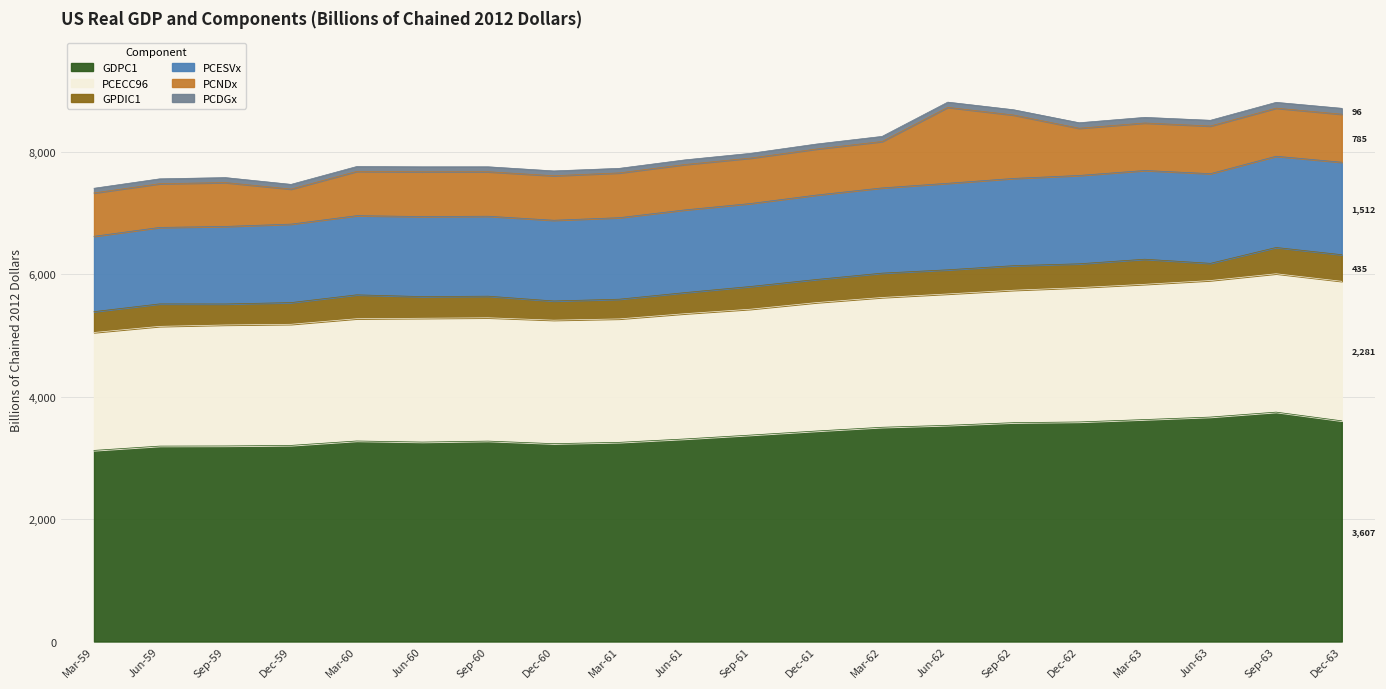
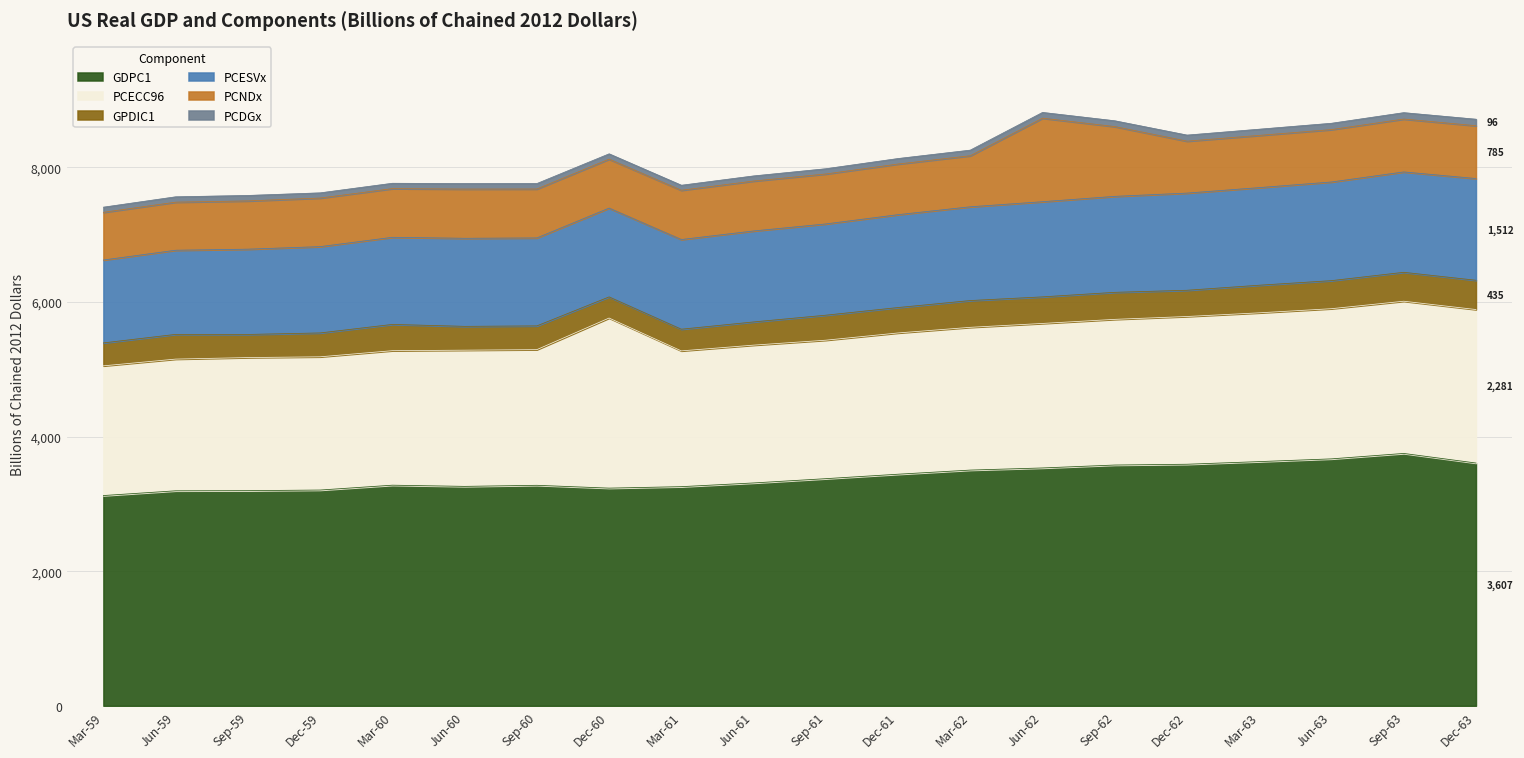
  {
    "GDPC1": {
      "Mar-59": "3,100",
      "Jun-59": "3,200",
      "Sep-59": "3,200",
      "Dec-59": "3,200",
      "Mar-60": "3,300",
      "Jun-60": "3,300",
      "Sep-60": "3,300",
      "Dec-60": "3,200",
      "Mar-61": "3,300",
      "Jun-61": "3,300",
      "Sep-61": "3,400",
      "Dec-61": "3,400",
      "Mar-62": "3,500",
      "Jun-62": "3,500",
      "Sep-62": "3,600",
      "Dec-62": "3,600",
      "Mar-63": "3,600",
      "Jun-63": "3,700",
      "Sep-63": "3,700",
      "Dec-63": "3,600"
    },
    "PCECC96": {
      "Mar-59": "1,900",
      "Jun-59": "2,000",
      "Sep-59": "2,000",
      "Dec-59": "2,000",
      "Mar-60": "2,000",
      "Jun-60": "2,000",
      "Sep-60": "2,000",
-     "Dec-60": "2,000",
+     "Dec-60": "2,500",
      "Mar-61": "2,000",
      "Jun-61": "2,000",
      "Sep-61": "2,100",
      "Dec-61": "2,100",
      "Mar-62": "2,100",
      "Jun-62": "2,100",
      "Sep-62": "2,200",
      "Dec-62": "2,200",
      "Mar-63": "2,200",
      "Jun-63": "2,200",
      "Sep-63": "2,300"
    },
    "GPDIC1": {
      "Mar-59": "300",
      "Jun-59": "400",
      "Sep-59": "300",
      "Dec-59": "400",
      "Mar-60": "400",
      "Jun-60": "400",
      "Sep-60": "400",
      "Dec-60": "300",
      "Mar-61": "300",
      "Jun-61": "300",
      "Sep-61": "400",
      "Dec-61": "400",
      "Mar-62": "400",
      "Jun-62": "400",
      "Sep-62": "400",
      "Dec-62": "400",
      "Mar-63": "400",
-     "Jun-63": "300",
+     "Jun-63": "400",
      "Sep-63": "400"
    },
    "PCNDx": {
      "Mar-59": "700",
      "Jun-59": "700",
      "Sep-59": "700",
-     "Dec-59": "600",
+     "Dec-59": "700",
      "Mar-60": "700",
      "Jun-60": "700",
      "Sep-60": "700",
      "Dec-60": "700",
      "Mar-61": "700",
      "Jun-61": "700",
      "Sep-61": "700",
      "Dec-61": "800",
      "Mar-62": "800",
      "Jun-62": "1,200",
      "Sep-62": "1,000",
      "Dec-62": "800",
      "Mar-63": "800",
      "Jun-63": "800",
      "Sep-63": "800"
    }
  }
